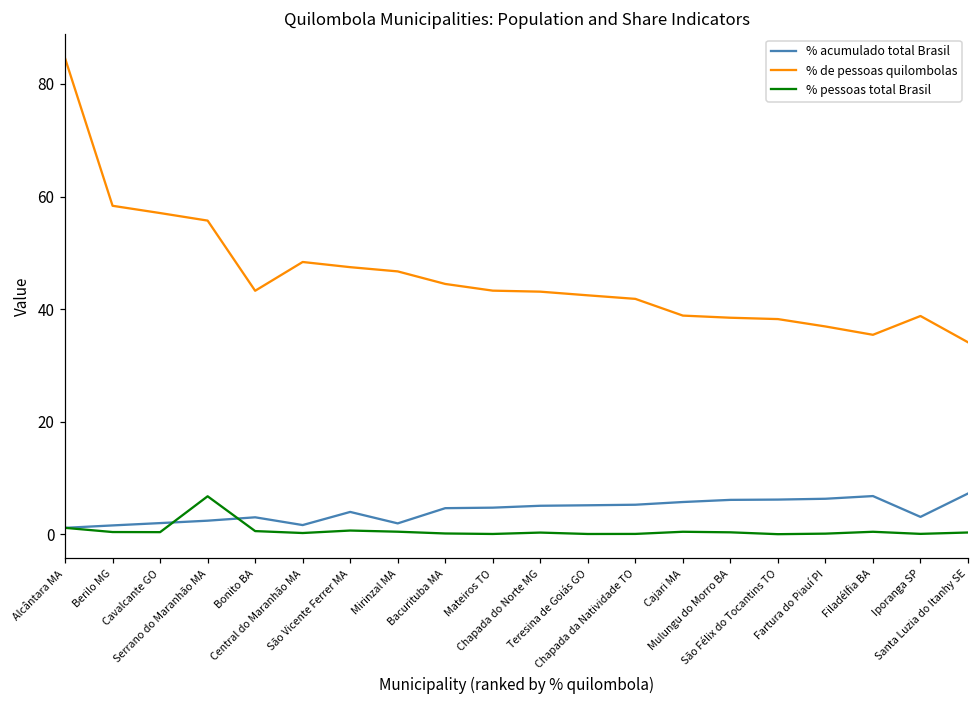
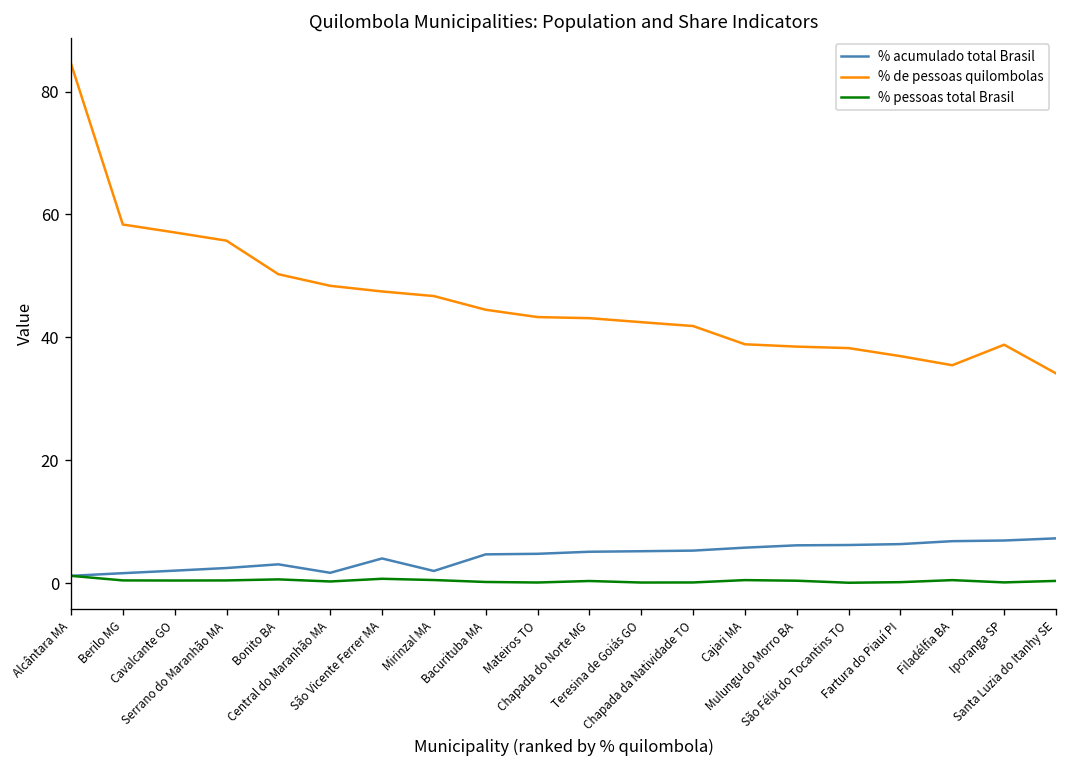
  {
    "% acumulado total Brasil": {
      "Berilo MG": 2,
      "Cavalcante GO": 2,
      "Serrano do Maranhão MA": 2,
      "Bonito BA": 3,
      "Central do Maranhão MA": 2,
      "São Vicente Ferrer MA": 4,
      "Mirinzal MA": 2,
      "Bacurituba MA": 5,
      "Mateiros TO": 5,
      "Chapada do Norte MG": 5,
      "Teresina de Goiás GO": 5,
      "Chapada da Natividade TO": 5,
      "Cajari MA": 6,
      "Mulungu do Morro BA": 6,
      "São Félix do Tocantins TO": 6,
      "Fartura do Piauí PI": 6,
      "Filadélfia BA": 7,
-     "Iporanga SP": 3,
+     "Iporanga SP": 7,
      "Santa Luzia do Itanhy SE": 7
    },
    "% de pessoas quilombolas": {
      "Alcântara MA": 85,
      "Berilo MG": 58,
      "Cavalcante GO": 57,
      "Serrano do Maranhão MA": 56,
-     "Bonito BA": 43,
+     "Bonito BA": 50,
      "Central do Maranhão MA": 48,
      "São Vicente Ferrer MA": 47,
      "Mirinzal MA": 47,
      "Bacurituba MA": 44,
      "Mateiros TO": 43,
      "Chapada do Norte MG": 43,
      "Teresina de Goiás GO": 42,
      "Chapada da Natividade TO": 42,
      "Cajari MA": 39,
      "Mulungu do Morro BA": 38,
      "São Félix do Tocantins TO": 38,
      "Fartura do Piauí PI": 37,
      "Filadélfia BA": 35,
      "Iporanga SP": 39,
      "Santa Luzia do Itanhy SE": 34
    },
    "% pessoas total Brasil": {
      "Berilo MG": 0,
      "Cavalcante GO": 0,
-     "Serrano do Maranhão MA": 7,
+     "Serrano do Maranhão MA": 0,
      "Bonito BA": 1,
      "Central do Maranhão MA": 0,
      "São Vicente Ferrer MA": 1,
      "Mirinzal MA": 0,
      "Bacurituba MA": 0,
      "Mateiros TO": 0,
      "Chapada do Norte MG": 0,
      "Teresina de Goiás GO": 0,
      "Chapada da Natividade TO": 0,
      "Cajari MA": 0,
      "Mulungu do Morro BA": 0,
      "São Félix do Tocantins TO": 0,
      "Fartura do Piauí PI": 0,
      "Filadélfia BA": 0,
      "Iporanga SP": 0,
      "Santa Luzia do Itanhy SE": 0
    }
  }
